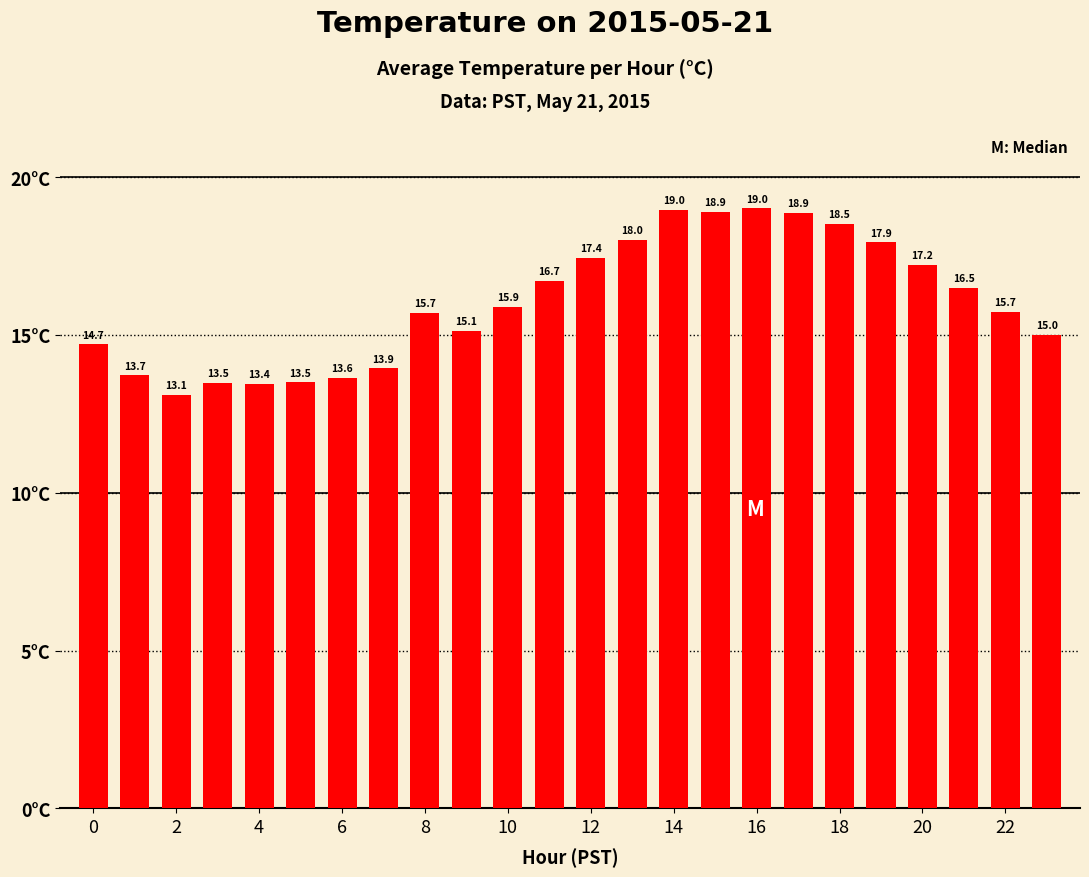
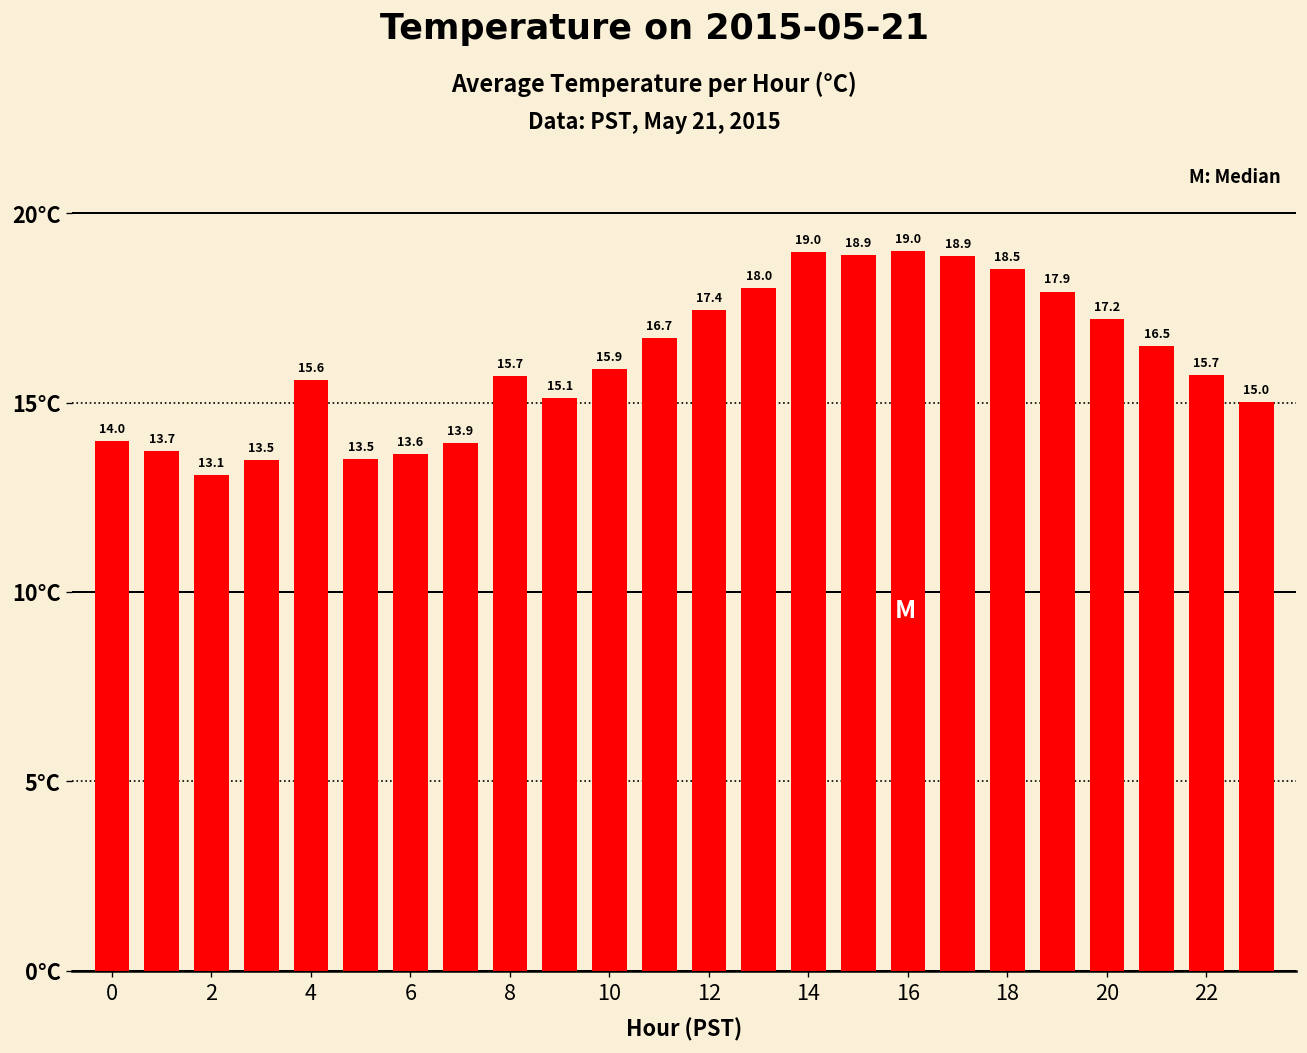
  {
-   "0": 14.7,
+   "0": 14.0,
    "2": 13.1,
-   "4": 13.4,
+   "4": 15.6,
    "6": 13.6,
    "8": 15.7,
    "10": 15.9,
    "12": 17.4,
    "14": 19.0,
    "16": 19.0,
    "18": 18.5,
    "20": 17.2,
    "22": 15.7
  }
